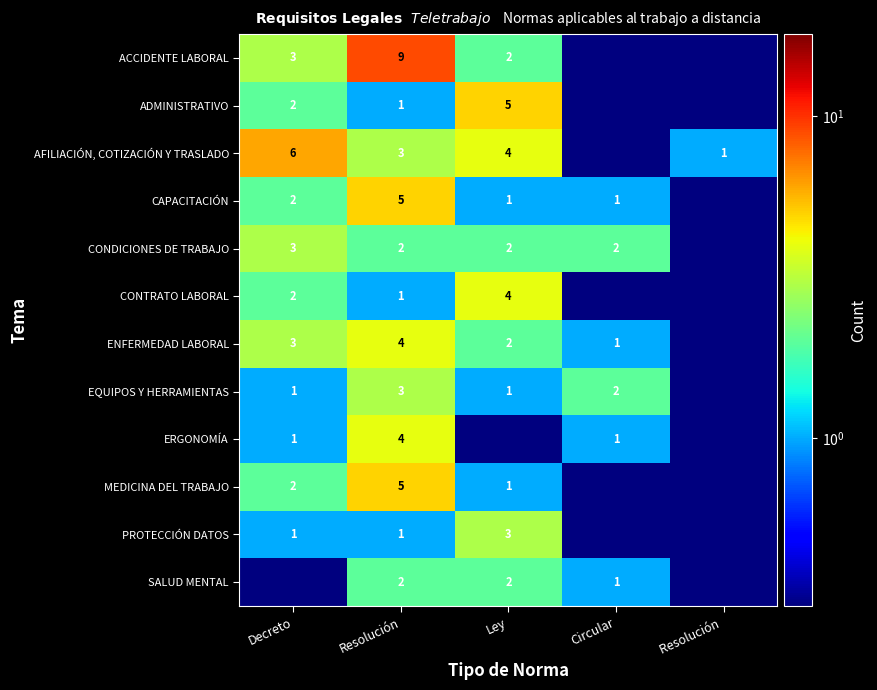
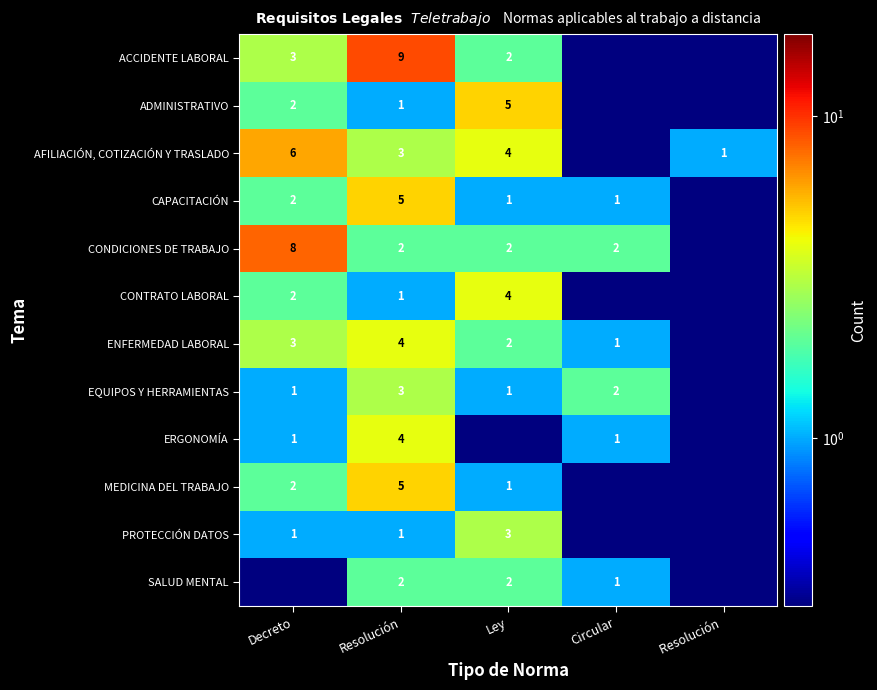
  {
    "ACCIDENTE LABORAL": {
      "Decreto": 3,
      "Ley": 2
    },
    "ADMINISTRATIVO": {
      "Decreto": 2,
      "Ley": 5
    },
    "AFILIACIÓN, COTIZACIÓN Y TRASLADO": {
      "Decreto": 6,
      "Ley": 4
    },
    "CAPACITACIÓN": {
      "Decreto": 2,
      "Ley": 1,
      "Circular": 1
    },
    "CONDICIONES DE TRABAJO": {
-     "Decreto": 3,
+     "Decreto": 8,
      "Ley": 2,
      "Circular": 2
    },
    "CONTRATO LABORAL": {
      "Decreto": 2,
      "Ley": 4
    },
    "ENFERMEDAD LABORAL": {
      "Decreto": 3,
      "Ley": 2,
      "Circular": 1
    },
    "EQUIPOS Y HERRAMIENTAS": {
      "Decreto": 1,
      "Ley": 1,
      "Circular": 2
    },
    "ERGONOMÍA": {
      "Decreto": 1,
      "Circular": 1
    },
    "MEDICINA DEL TRABAJO": {
      "Decreto": 2,
      "Ley": 1
    },
    "PROTECCIÓN DATOS": {
      "Decreto": 1,
      "Ley": 3
    },
    "SALUD MENTAL": {
      "Ley": 2,
      "Circular": 1
    }
  }
